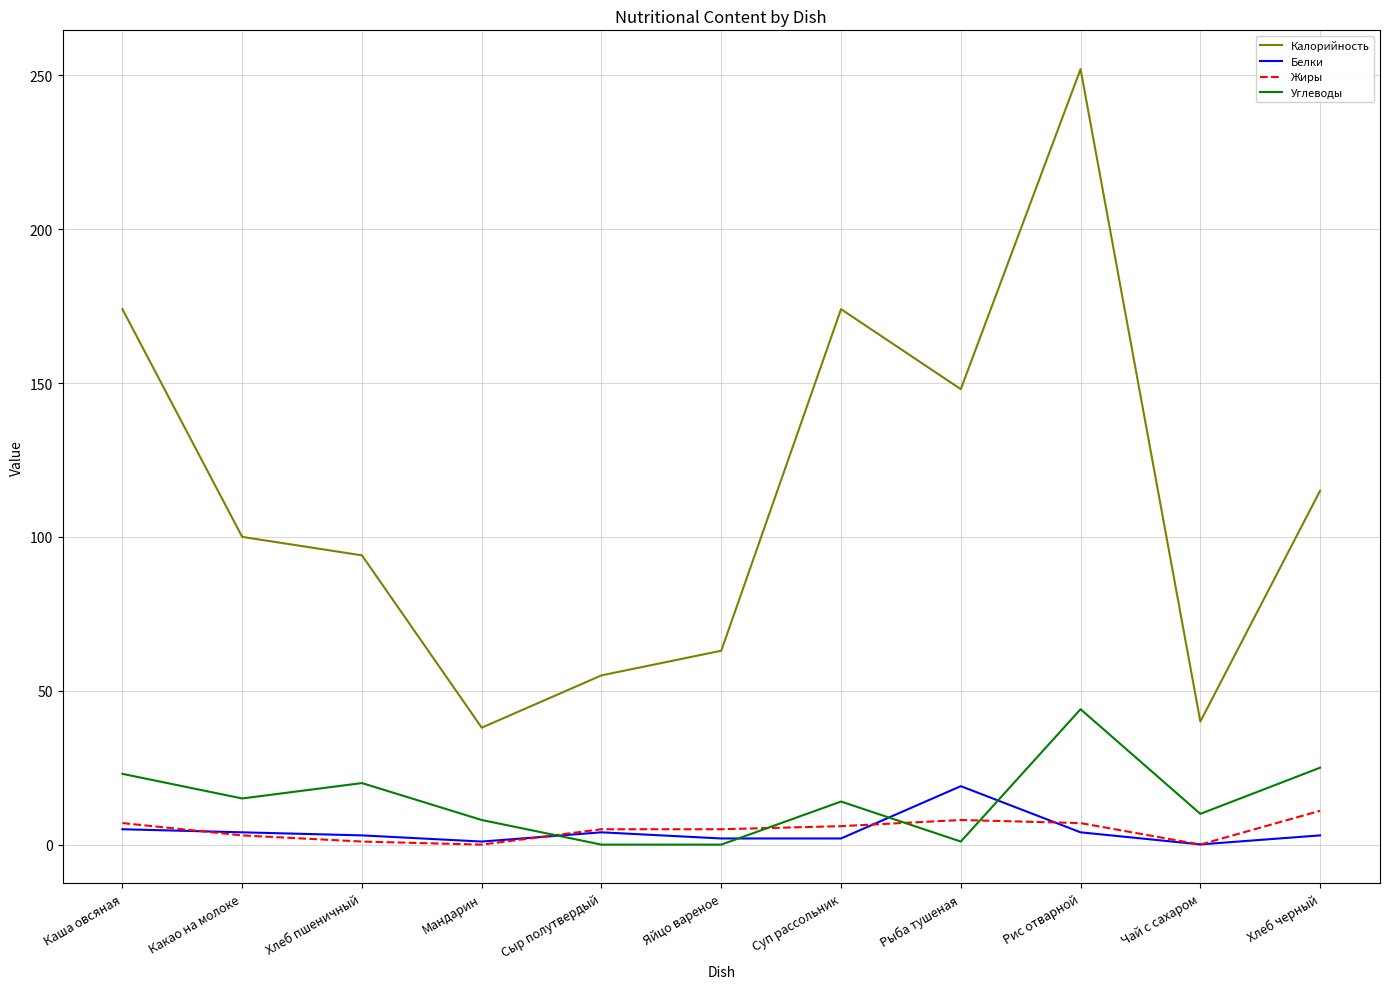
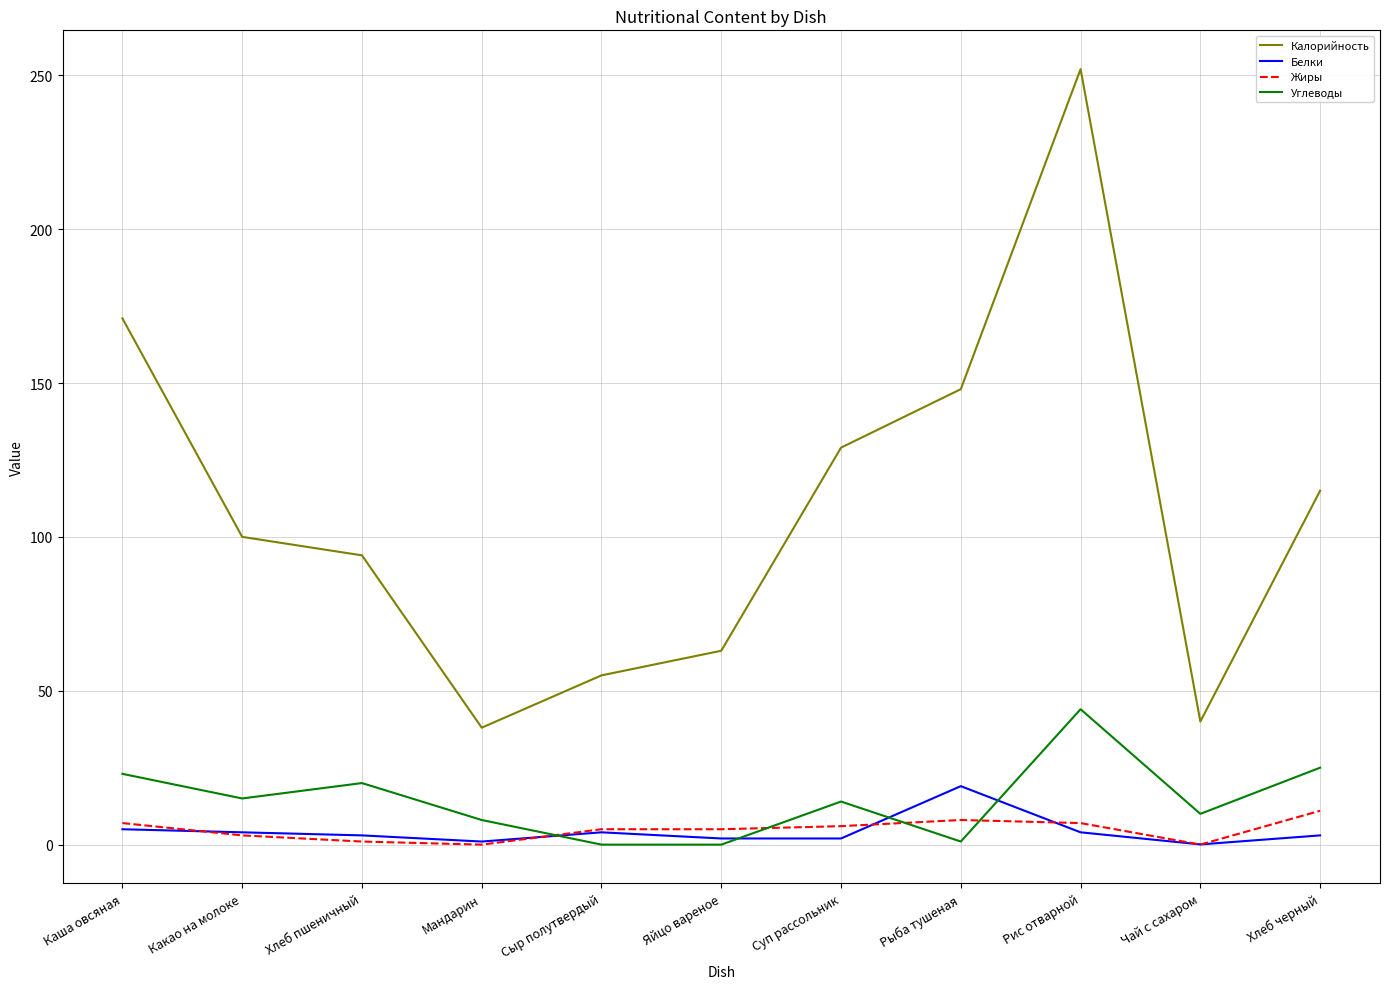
  {
    "Калорийность": {
-     "Каша овсяная": 174,
+     "Каша овсяная": 171,
      "Какао на молоке": 100,
      "Хлеб пшеничный": 94,
      "Мандарин": 38,
      "Сыр полутвердый": 55,
      "Яйцо вареное": 63,
-     "Суп рассольник": 174,
+     "Суп рассольник": 129,
      "Рыба тушеная": 148,
      "Рис отварной": 252,
      "Чай с сахаром": 40,
      "Хлеб черный": 115
    },
    "Белки": {
      "Каша овсяная": 5,
      "Какао на молоке": 4,
      "Хлеб пшеничный": 3,
      "Мандарин": 1,
      "Сыр полутвердый": 4,
      "Яйцо вареное": 2,
      "Суп рассольник": 2,
      "Рыба тушеная": 19,
      "Рис отварной": 4,
      "Хлеб черный": 3
    },
    "Жиры": {
      "Каша овсяная": 7,
      "Какао на молоке": 3,
      "Хлеб пшеничный": 1,
      "Мандарин": 0,
      "Сыр полутвердый": 5,
      "Яйцо вареное": 5,
      "Суп рассольник": 6,
      "Рыба тушеная": 8,
      "Рис отварной": 7,
      "Хлеб черный": 11
    },
    "Углеводы": {
      "Каша овсяная": 23,
      "Какао на молоке": 15,
      "Хлеб пшеничный": 20,
      "Мандарин": 8,
      "Сыр полутвердый": 0,
      "Яйцо вареное": 0,
      "Суп рассольник": 14,
      "Рыба тушеная": 1,
      "Рис отварной": 44,
      "Чай с сахаром": 10,
      "Хлеб черный": 25
    }
  }
